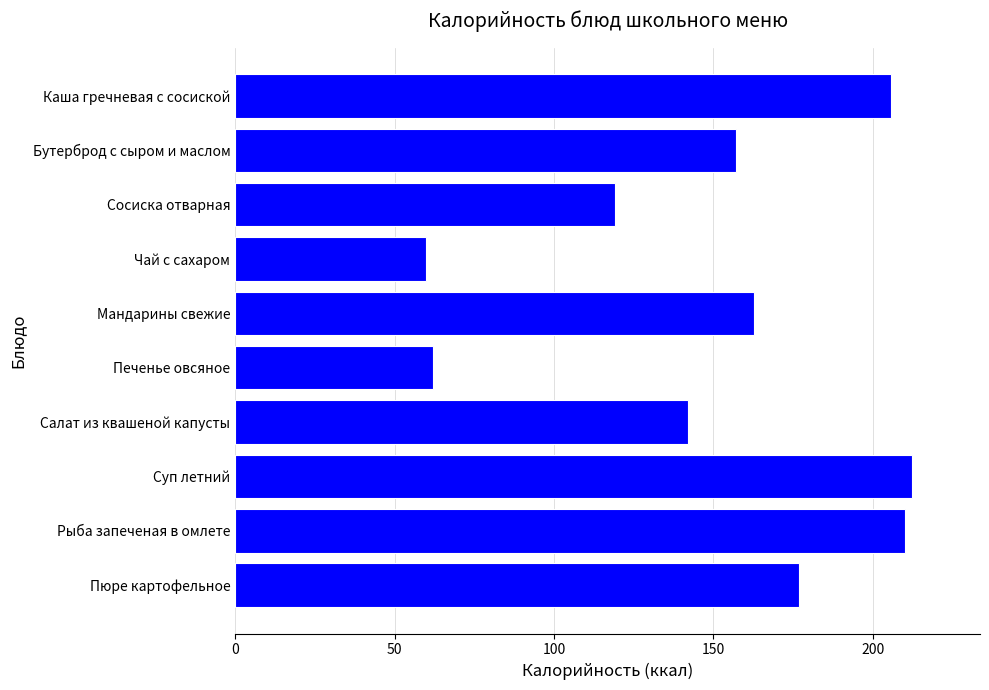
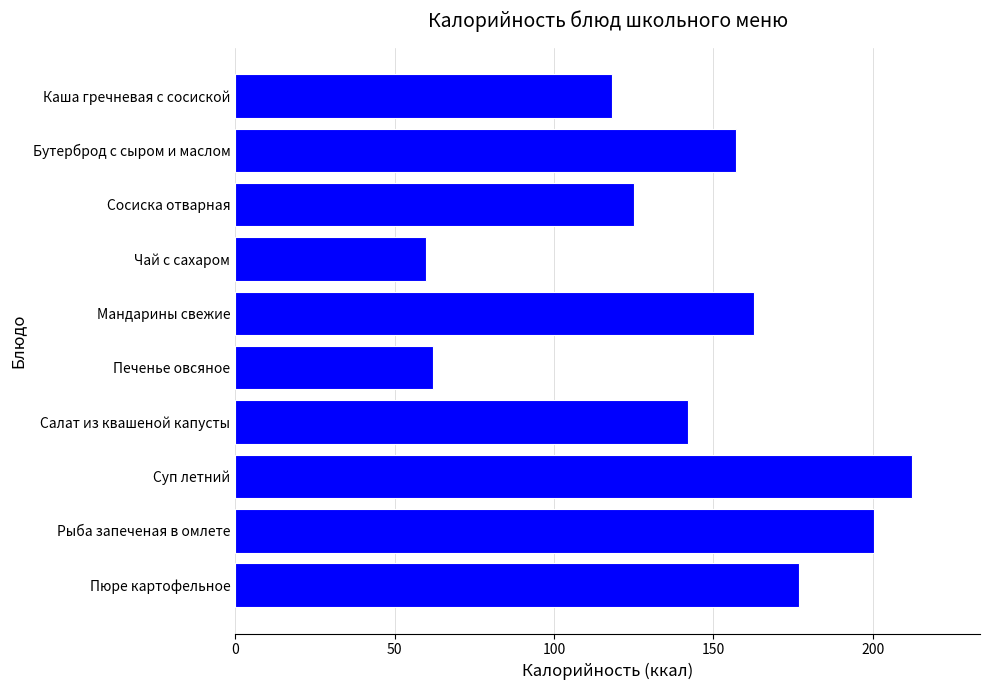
  {
-   "Каша гречневая с сосиской": 206,
+   "Каша гречневая с сосиской": 118,
    "Бутерброд с сыром и маслом": 157,
-   "Сосиска отварная": 119,
+   "Сосиска отварная": 125,
    "Чай с сахаром": 60,
    "Мандарины свежие": 163,
    "Печенье овсяное": 62,
    "Салат из квашеной капусты": 142,
    "Суп летний": 212,
-   "Рыба запеченая в омлете": 210,
+   "Рыба запеченая в омлете": 200,
    "Пюре картофельное": 177
  }
